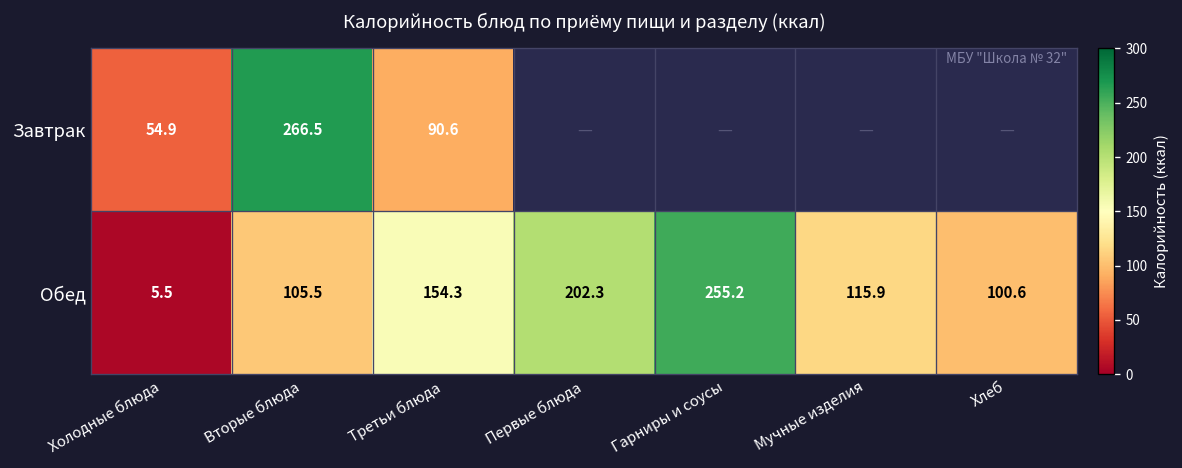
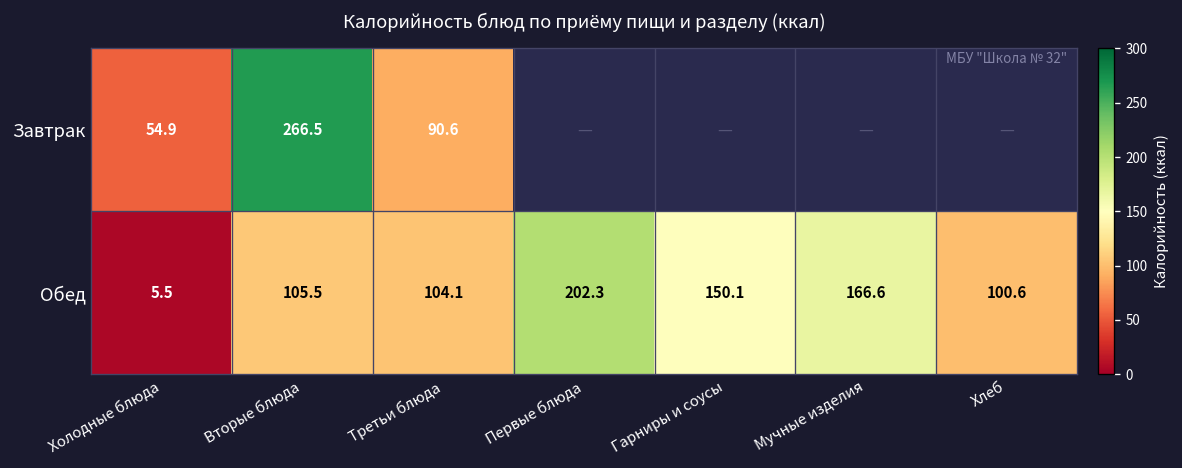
  {
    "Завтрак": {
      "Холодные блюда": 54.9,
      "Вторые блюда": 266.5,
      "Третьи блюда": 90.6
    },
    "Обед": {
      "Холодные блюда": 5.5,
      "Вторые блюда": 105.5,
-     "Третьи блюда": 154.3,
+     "Третьи блюда": 104.1,
      "Первые блюда": 202.3,
-     "Гарниры и соусы": 255.2,
-     "Мучные изделия": 115.9,
+     "Гарниры и соусы": 150.1,
+     "Мучные изделия": 166.6,
      "Хлеб": 100.6
    }
  }
